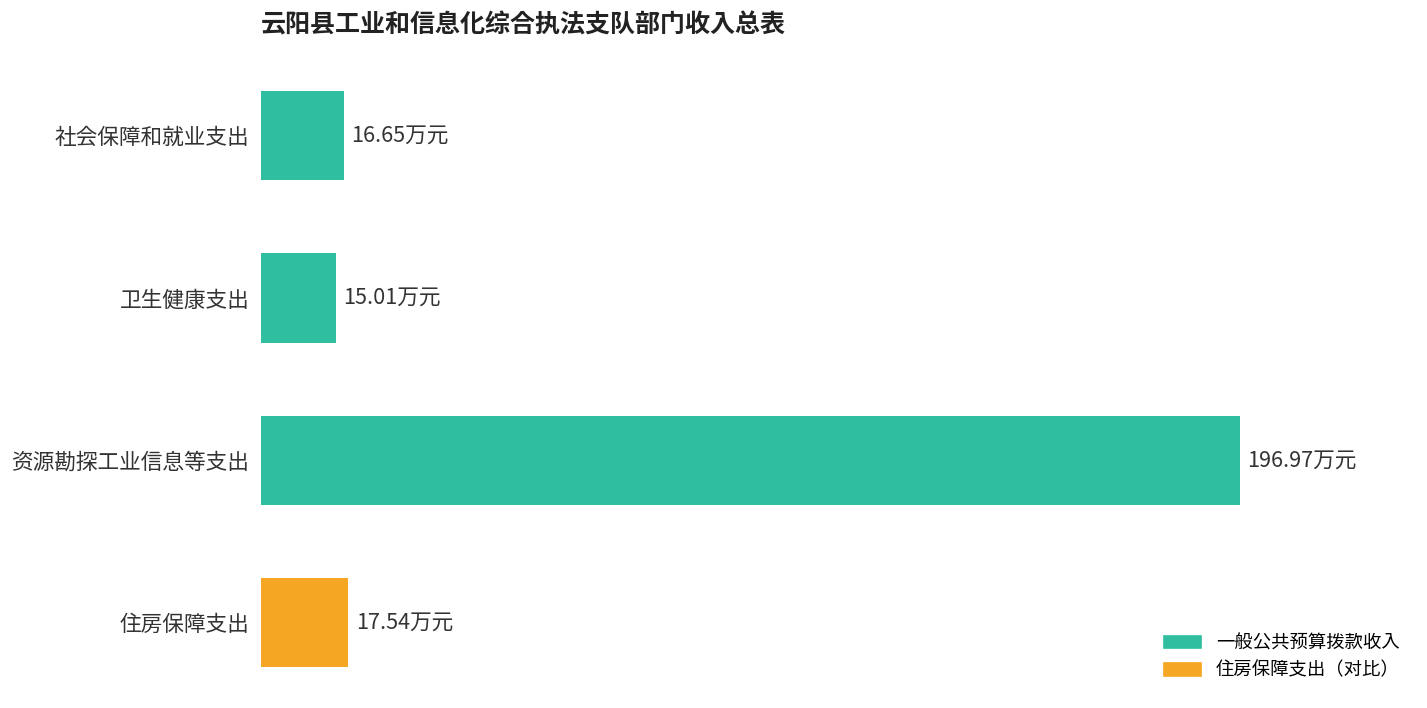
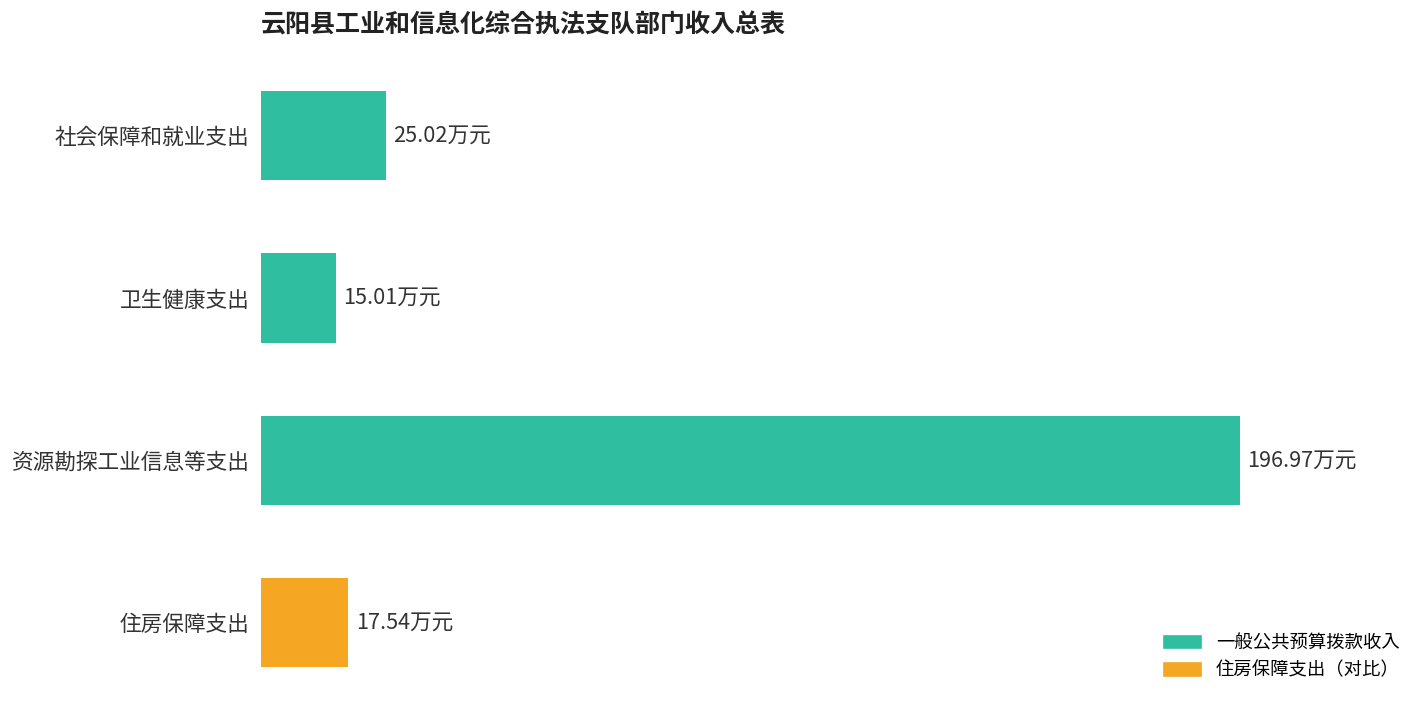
  {
-   "社会保障和就业支出": 16.65,
+   "社会保障和就业支出": 25.02,
    "卫生健康支出": 15.01,
    "资源勘探工业信息等支出": 196.97,
    "住房保障支出": 17.54
  }
